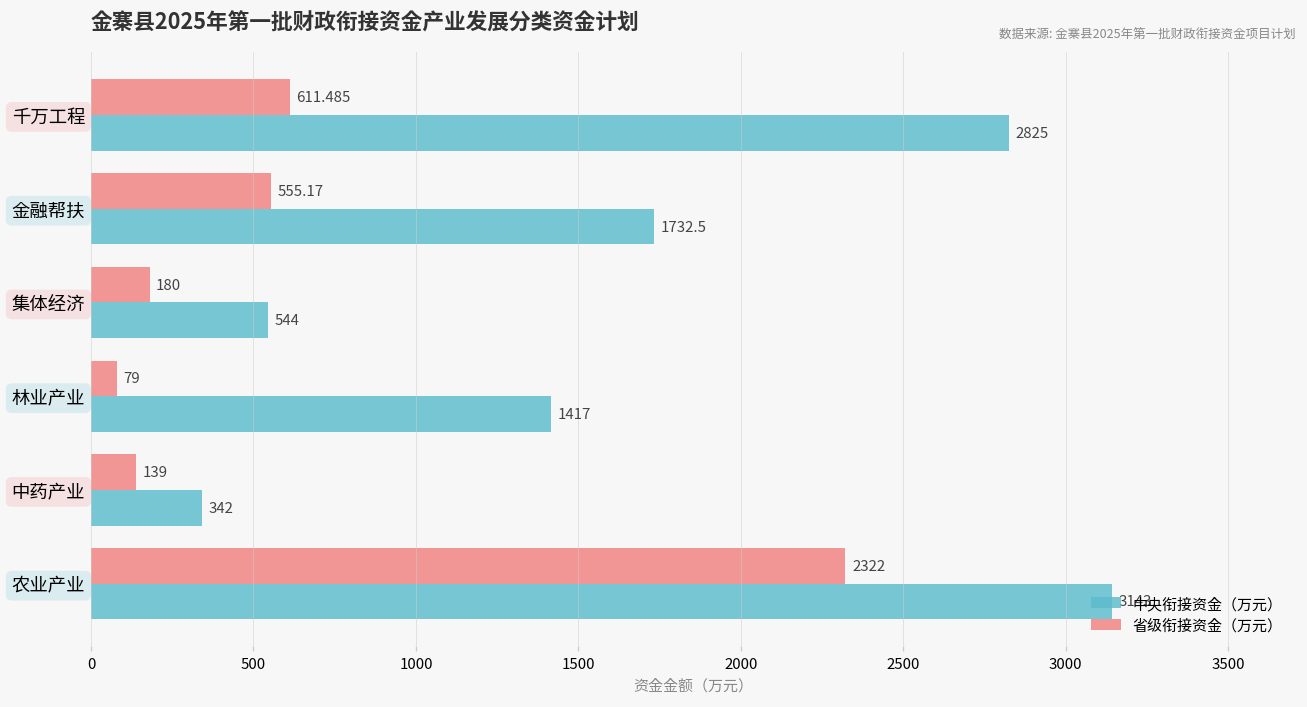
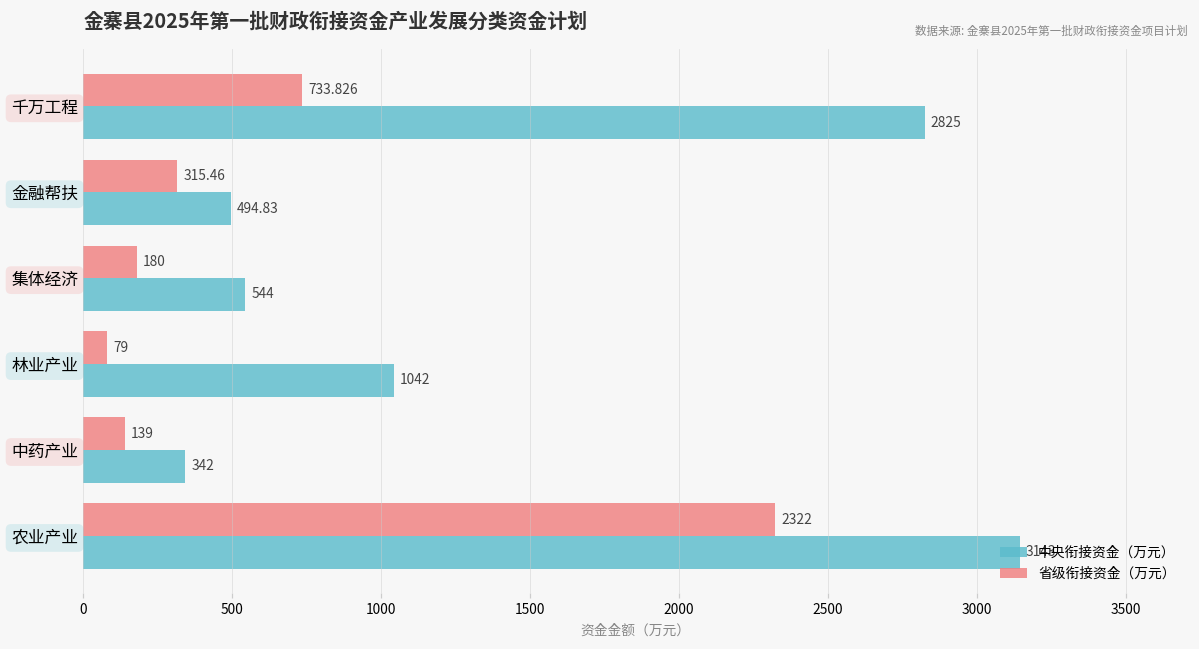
  {
    "中央衔接资金（万元）": {
      "千万工程": 2825,
-     "金融帮扶": 1732.5,
+     "金融帮扶": 494.83,
      "集体经济": 544,
-     "林业产业": 1417,
+     "林业产业": 1042,
      "中药产业": 342,
      "农业产业": 3143
    },
    "省级衔接资金（万元）": {
-     "千万工程": 611.485,
-     "金融帮扶": 555.17,
+     "千万工程": 733.826,
+     "金融帮扶": 315.46,
      "集体经济": 180,
      "林业产业": 79,
      "中药产业": 139,
      "农业产业": 2322
    }
  }
